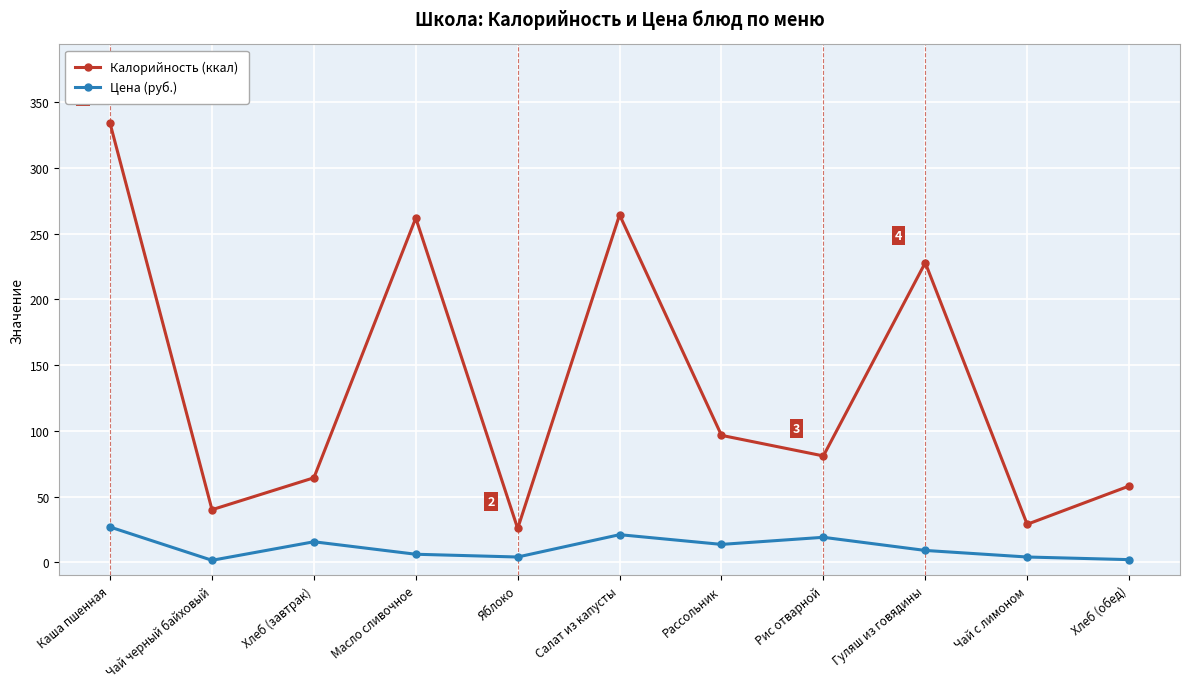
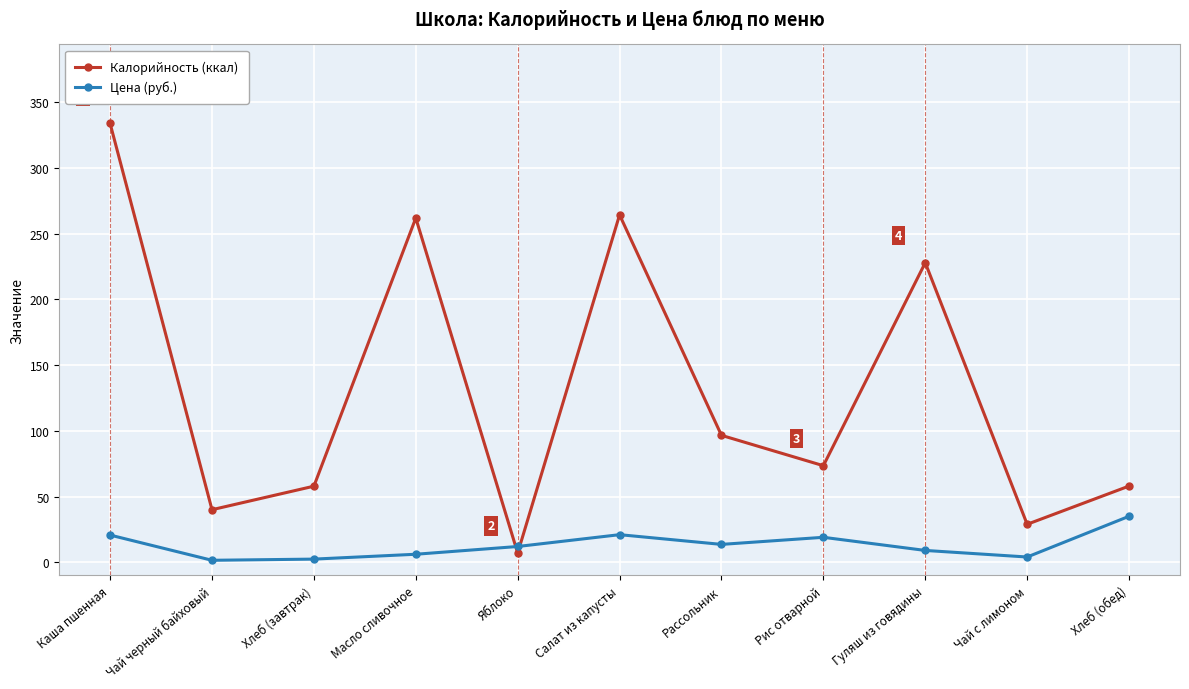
  {
    "Калорийность (ккал)": {
      "Каша пшенная": 334,
      "Чай черный байховый": 40,
-     "Хлеб (завтрак)": 64,
+     "Хлеб (завтрак)": 58,
      "Масло сливочное": 262,
-     "Яблоко": 26,
+     "Яблоко": 7,
      "Салат из капусты": 264,
      "Рассольник": 97,
-     "Рис отварной": 81,
+     "Рис отварной": 74,
      "Гуляш из говядины": 228,
      "Чай с лимоном": 29,
      "Хлеб (обед)": 58
    },
    "Цена (руб.)": {
-     "Каша пшенная": 27,
+     "Каша пшенная": 21,
      "Чай черный байховый": 2,
-     "Хлеб (завтрак)": 16,
+     "Хлеб (завтрак)": 2,
      "Масло сливочное": 6,
-     "Яблоко": 4,
+     "Яблоко": 12,
      "Салат из капусты": 21,
      "Рассольник": 14,
      "Рис отварной": 19,
      "Гуляш из говядины": 9,
      "Чай с лимоном": 4,
-     "Хлеб (обед)": 2
+     "Хлеб (обед)": 35
    }
  }
